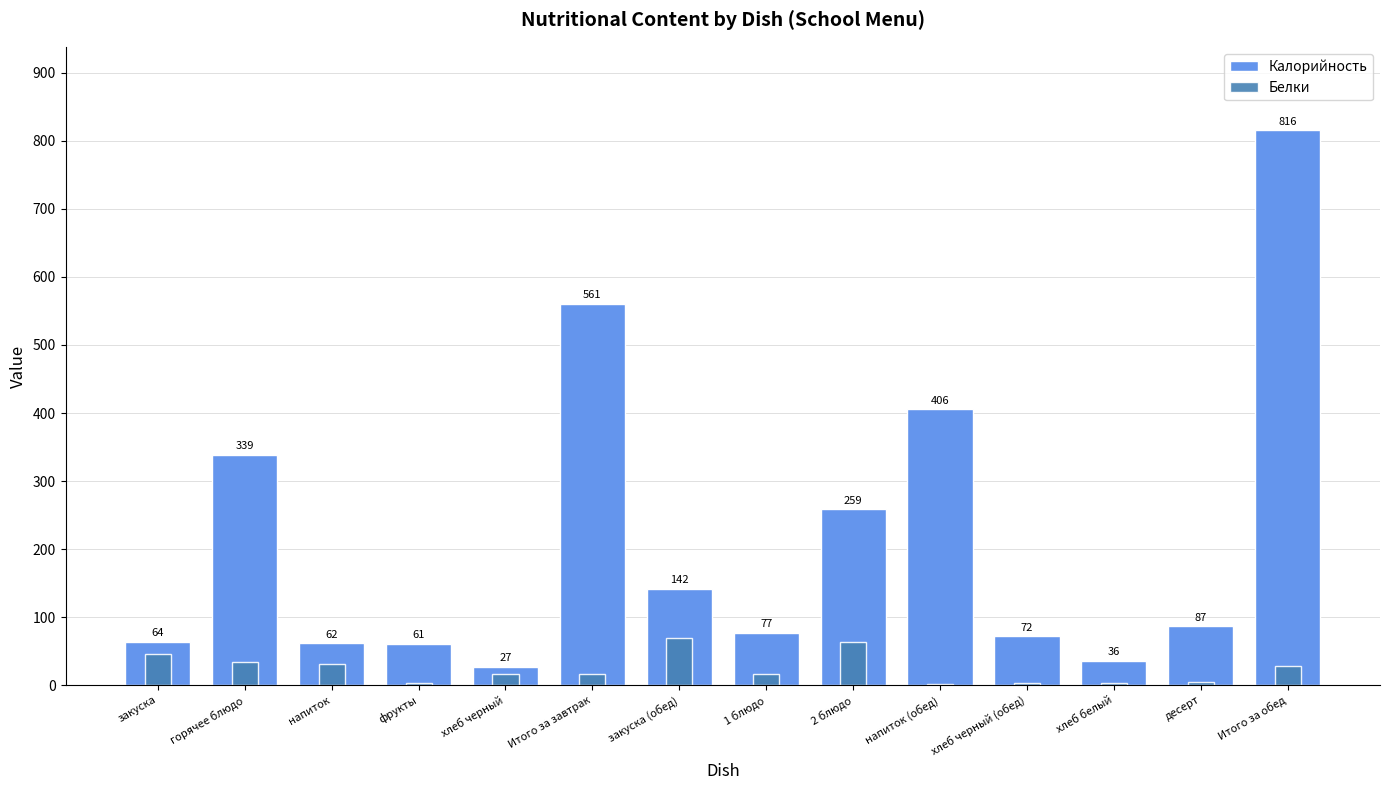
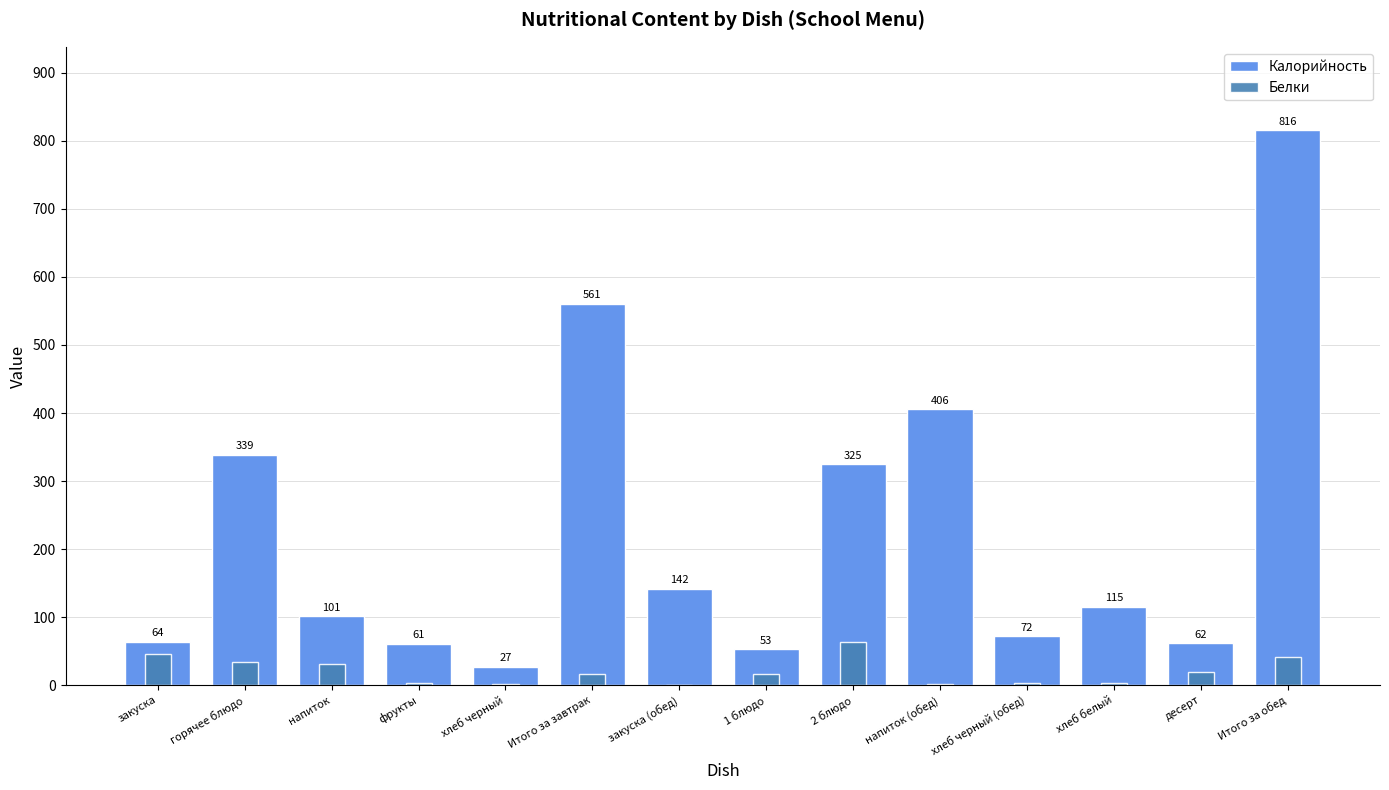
  {
    "Калорийность": {
      "закуска": 64,
      "горячее блюдо": 339,
-     "напиток": 62,
+     "напиток": 101,
      "фрукты": 61,
      "хлеб черный": 27,
      "Итого за завтрак": 561,
      "закуска (обед)": 142,
-     "1 блюдо": 77,
-     "2 блюдо": 259,
+     "1 блюдо": 53,
+     "2 блюдо": 325,
      "напиток (обед)": 406,
      "хлеб черный (обед)": 72,
-     "хлеб белый": 36,
-     "десерт": 87,
+     "хлеб белый": 115,
+     "десерт": 62,
      "Итого за обед": 816
    },
    "Белки": {
-     "хлеб черный": 20,
-     "закуска (обед)": 70,
-     "десерт": 10,
-     "Итого за обед": 30
+     "хлеб черный": 0,
+     "закуска (обед)": 0,
+     "десерт": 20,
+     "Итого за обед": 40
    }
  }
